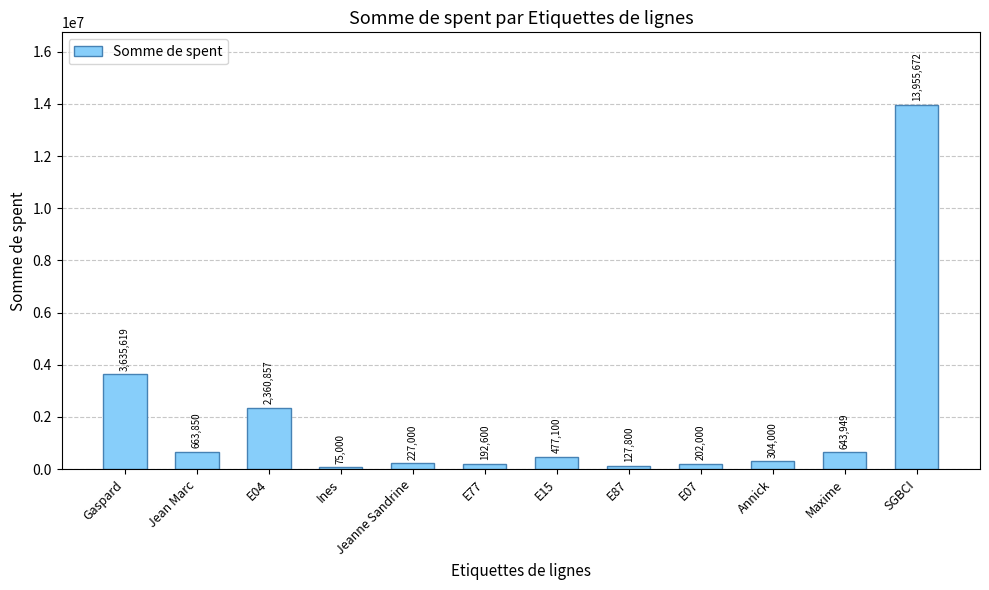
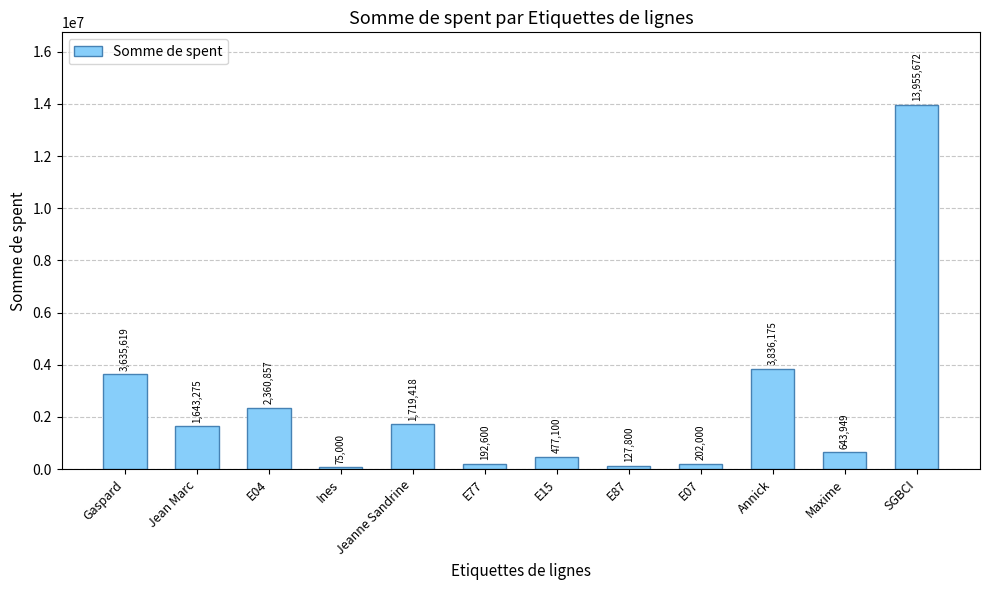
  {
    "Gaspard": "3,635,619",
-   "Jean Marc": "663,850",
+   "Jean Marc": "1,643,275",
    "E04": "2,360,857",
    "Ines": "75,000",
-   "Jeanne Sandrine": "227,000",
+   "Jeanne Sandrine": "1,719,418",
    "E77": "192,600",
    "E15": "477,100",
    "E87": "127,800",
    "E07": "202,000",
-   "Annick": "304,000",
+   "Annick": "3,836,175",
    "Maxime": "643,949",
    "SGBCI": "13,955,672"
  }
